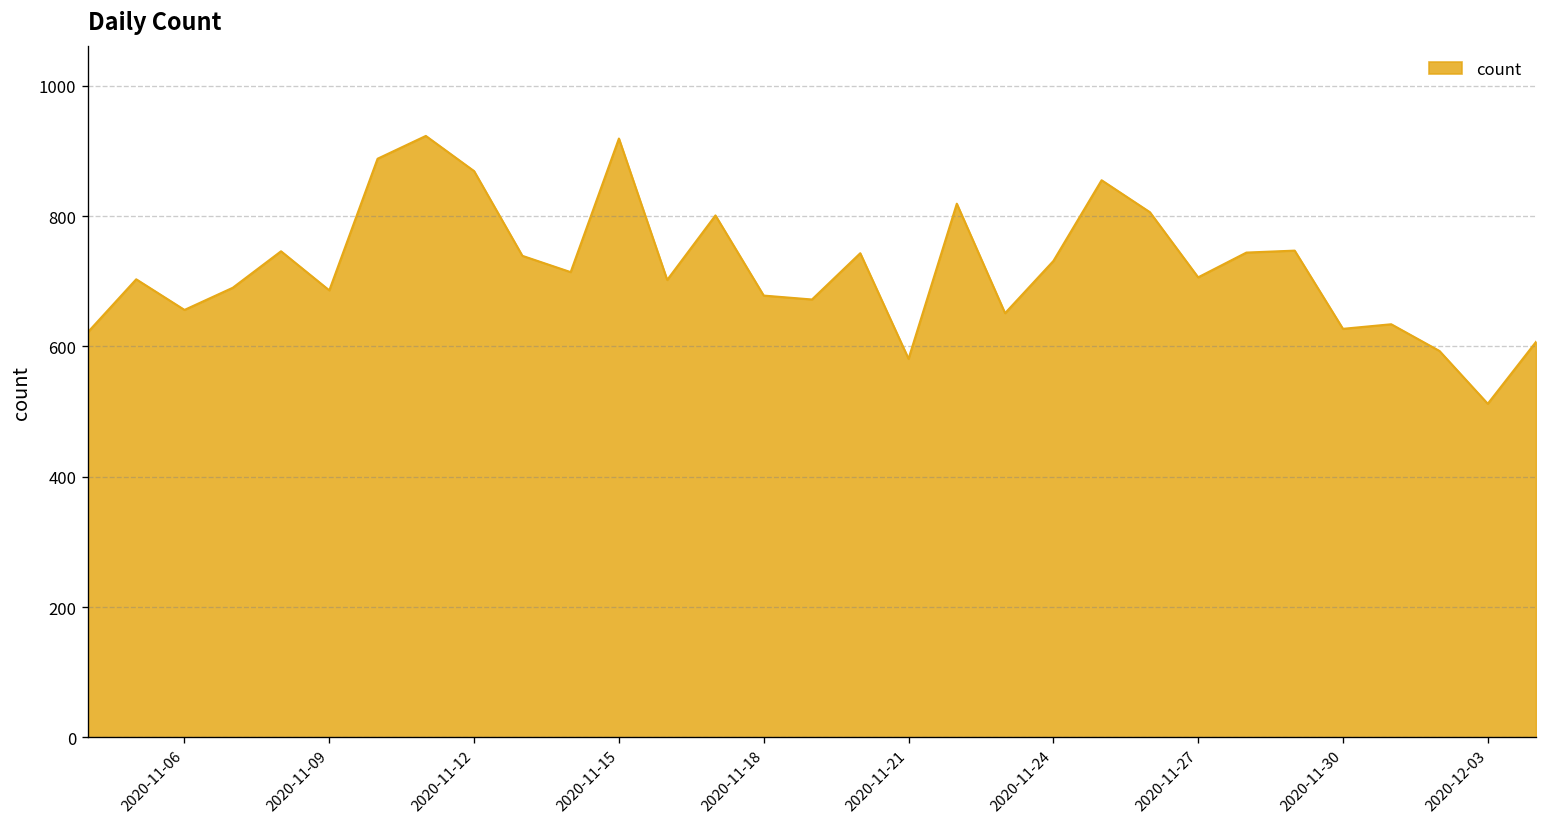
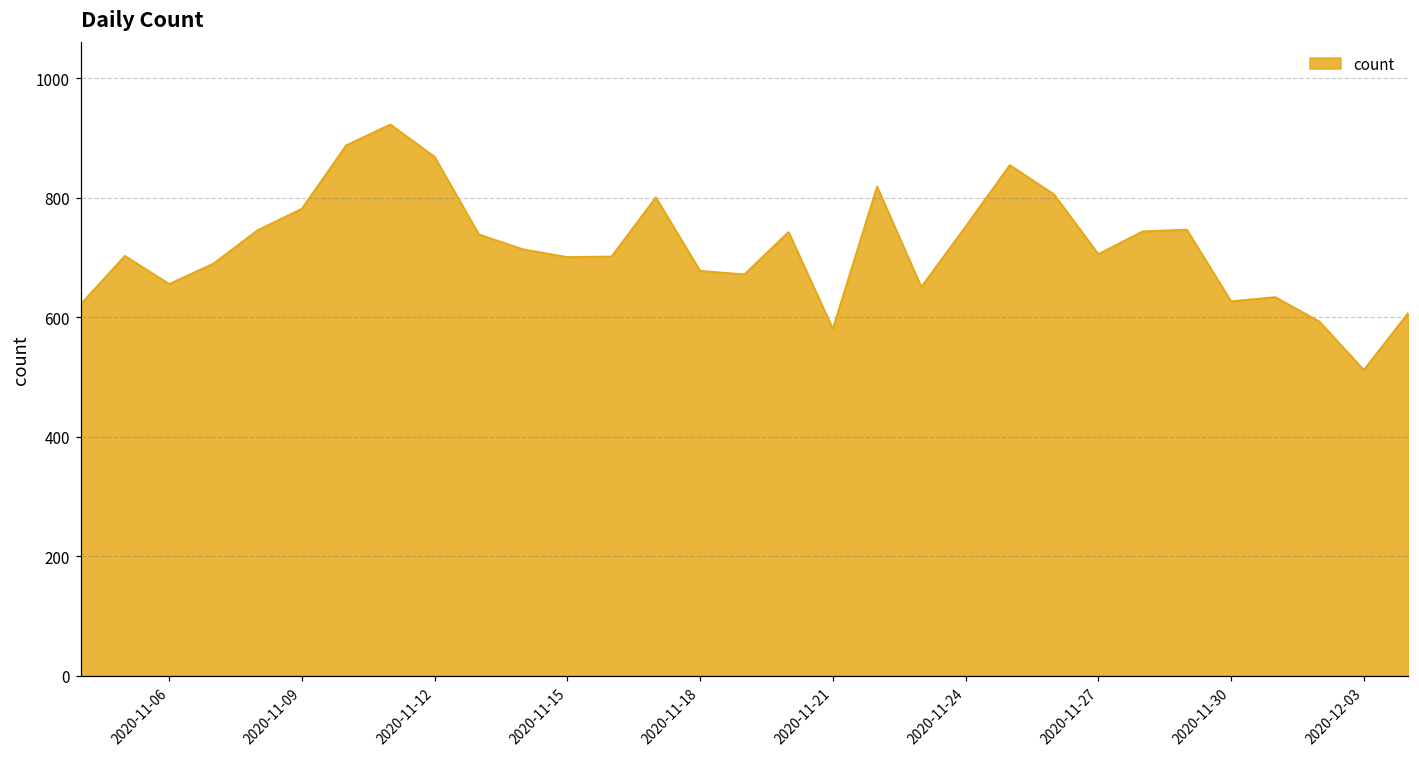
  {
    "2020-11-06": 660,
-   "2020-11-09": 690,
+   "2020-11-09": 780,
    "2020-11-12": 870,
-   "2020-11-15": 920,
+   "2020-11-15": 700,
    "2020-11-18": 680,
    "2020-11-21": 580,
-   "2020-11-24": 730,
+   "2020-11-24": 750,
    "2020-11-27": 710,
    "2020-11-30": 630,
    "2020-12-03": 510
  }
